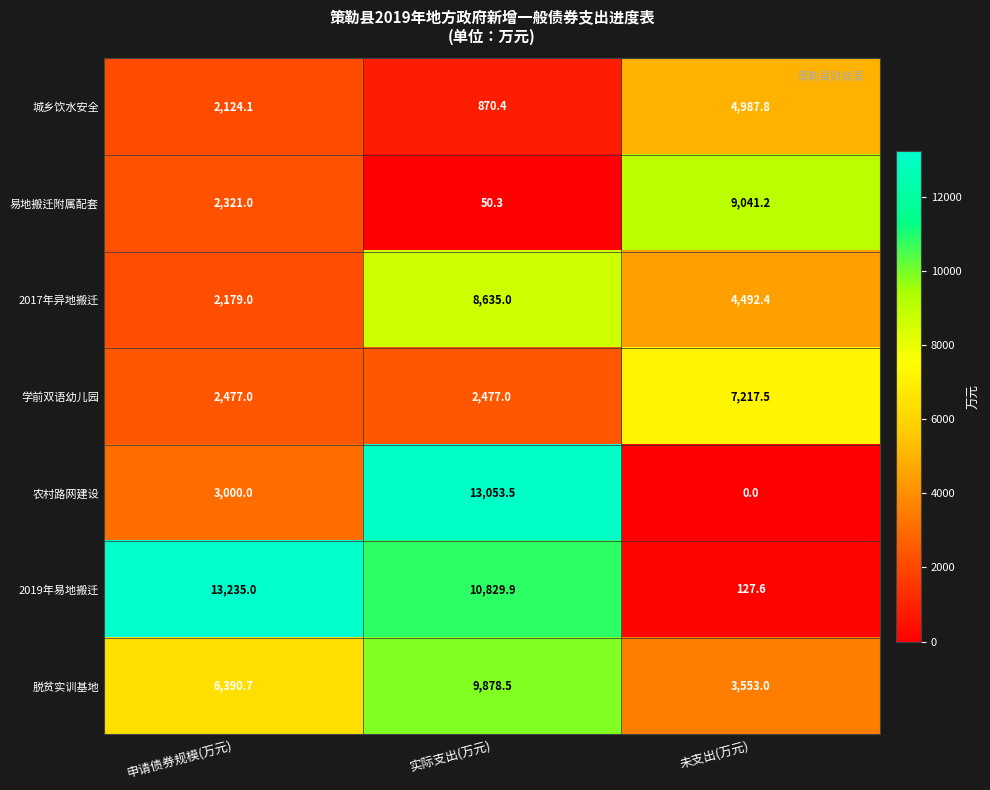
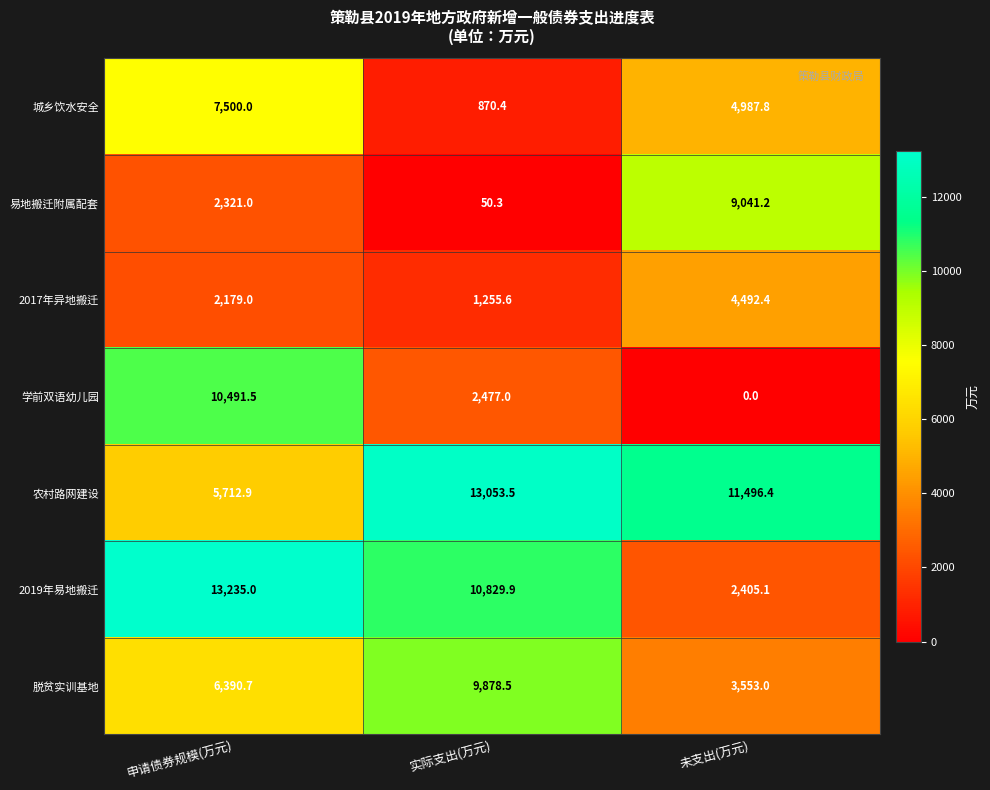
  {
    "城乡饮水安全": {
-     "申请债券规模(万元)": "2,124.1",
+     "申请债券规模(万元)": "7,500.0",
      "实际支出(万元)": "870.4"
    },
    "易地搬迁附属配套": {
      "申请债券规模(万元)": "2,321.0",
      "实际支出(万元)": "50.3",
      "未支出(万元)": "9,041.2"
    },
    "2017年异地搬迁": {
      "申请债券规模(万元)": "2,179.0",
-     "实际支出(万元)": "8,635.0",
+     "实际支出(万元)": "1,255.6",
      "未支出(万元)": "4,492.4"
    },
    "学前双语幼儿园": {
-     "申请债券规模(万元)": "2,477.0",
+     "申请债券规模(万元)": "10,491.5",
      "实际支出(万元)": "2,477.0",
-     "未支出(万元)": "7,217.5"
+     "未支出(万元)": "0.0"
    },
    "农村路网建设": {
-     "申请债券规模(万元)": "3,000.0",
+     "申请债券规模(万元)": "5,712.9",
      "实际支出(万元)": "13,053.5",
-     "未支出(万元)": "0.0"
+     "未支出(万元)": "11,496.4"
    },
    "2019年易地搬迁": {
      "申请债券规模(万元)": "13,235.0",
      "实际支出(万元)": "10,829.9",
-     "未支出(万元)": "127.6"
+     "未支出(万元)": "2,405.1"
    },
    "脱贫实训基地": {
      "申请债券规模(万元)": "6,390.7",
      "实际支出(万元)": "9,878.5",
      "未支出(万元)": "3,553.0"
    }
  }
